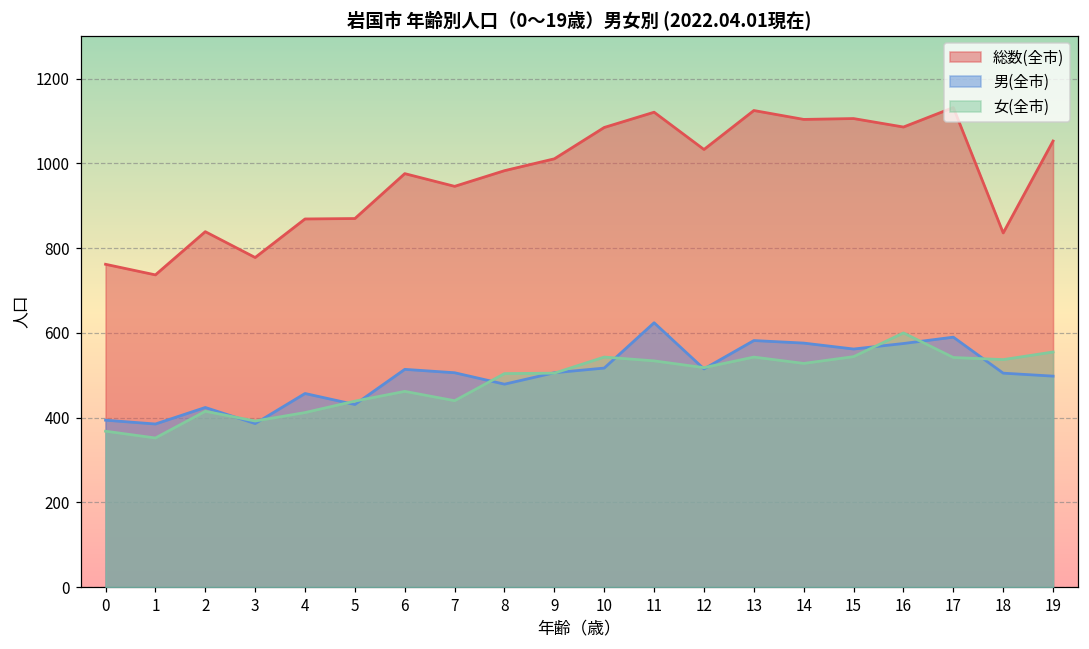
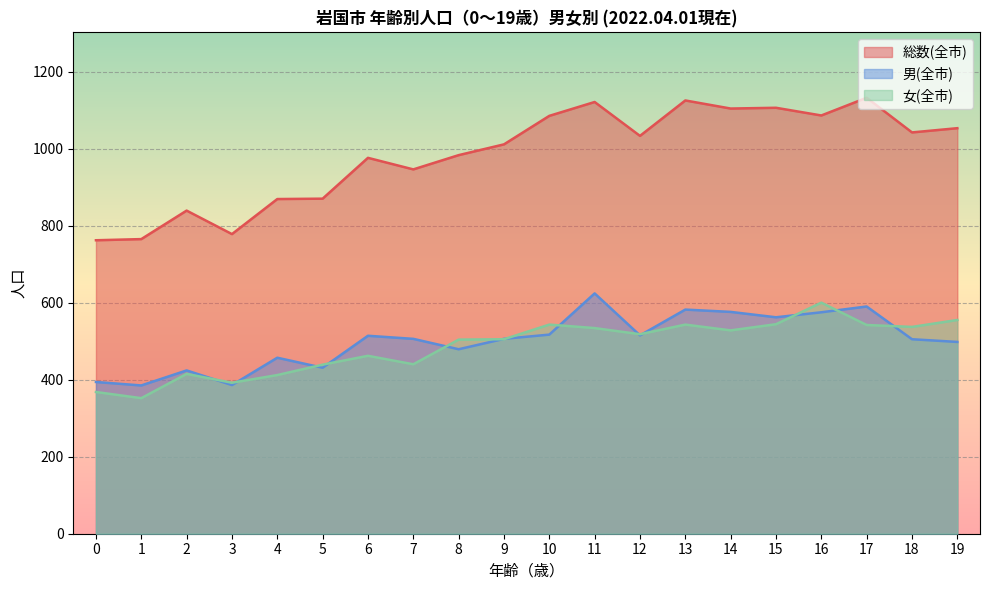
  {
    "総数(全市)": {
      "0": 760,
-     "1": 740,
+     "1": 770,
      "2": 840,
      "3": 780,
      "4": 870,
      "5": 870,
      "6": 980,
      "7": 950,
      "8": 980,
      "9": 1010,
      "10": 1090,
      "11": 1120,
      "12": 1030,
      "13": 1130,
      "14": 1100,
      "15": 1110,
      "16": 1090,
-     "18": 840,
+     "18": 1040,
      "19": 1050
    },
    "男(全市)": {
      "0": 390,
      "1": 390,
      "2": 420,
      "4": 460,
      "5": 430,
      "6": 510,
      "7": 510,
      "8": 480,
      "10": 520,
      "11": 620,
      "13": 580,
      "14": 580,
      "15": 560,
      "16": 580,
      "17": 590,
      "18": 510,
      "19": 500
    },
    "女(全市)": {
      "0": 370,
      "1": 350,
      "2": 420,
      "4": 410,
      "5": 440,
      "6": 460,
      "7": 440,
      "8": 500,
      "10": 540,
      "11": 530,
      "13": 540,
      "14": 530,
      "15": 540,
      "16": 600,
      "17": 540,
      "18": 540,
      "19": 560
    }
  }
